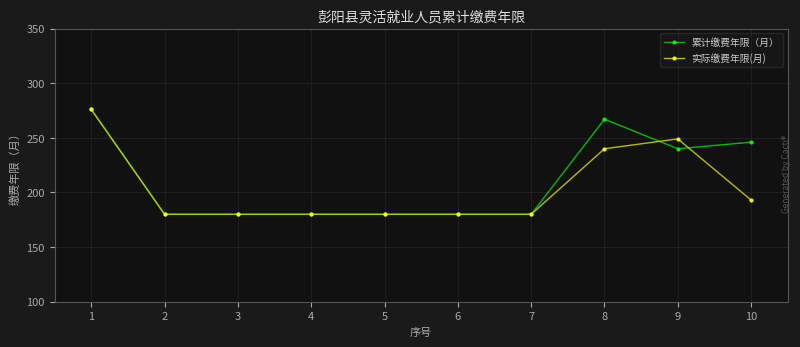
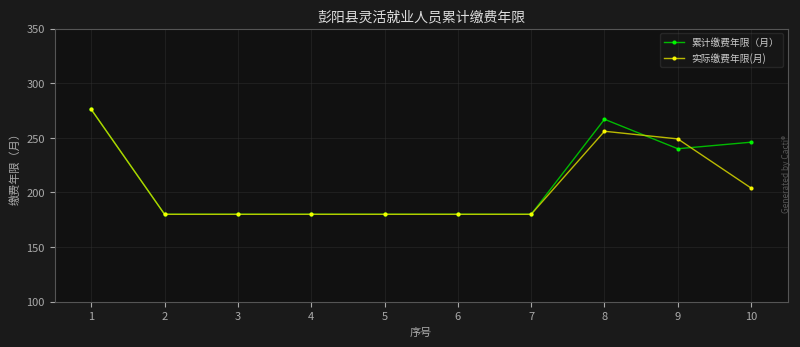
  {
    "累计缴费年限（月）": {
      "8": 267,
      "9": 240,
      "10": 246
    },
    "实际缴费年限(月)": {
-     "8": 240,
+     "8": 256,
      "9": 249,
-     "10": 193
+     "10": 204
    }
  }
